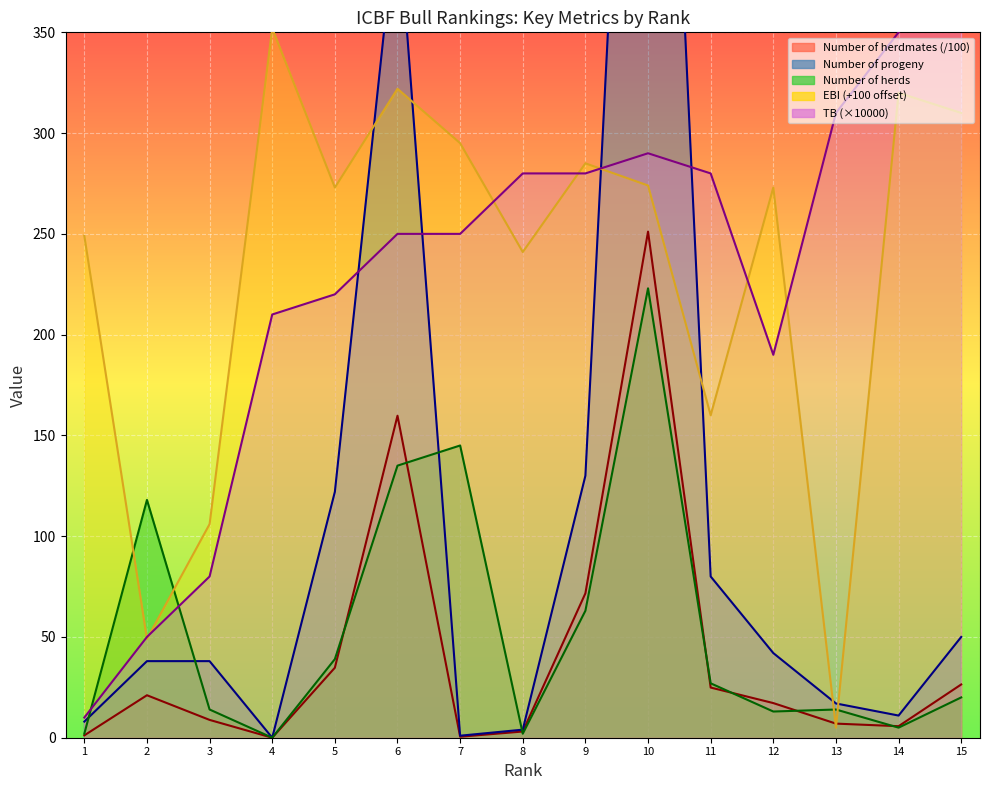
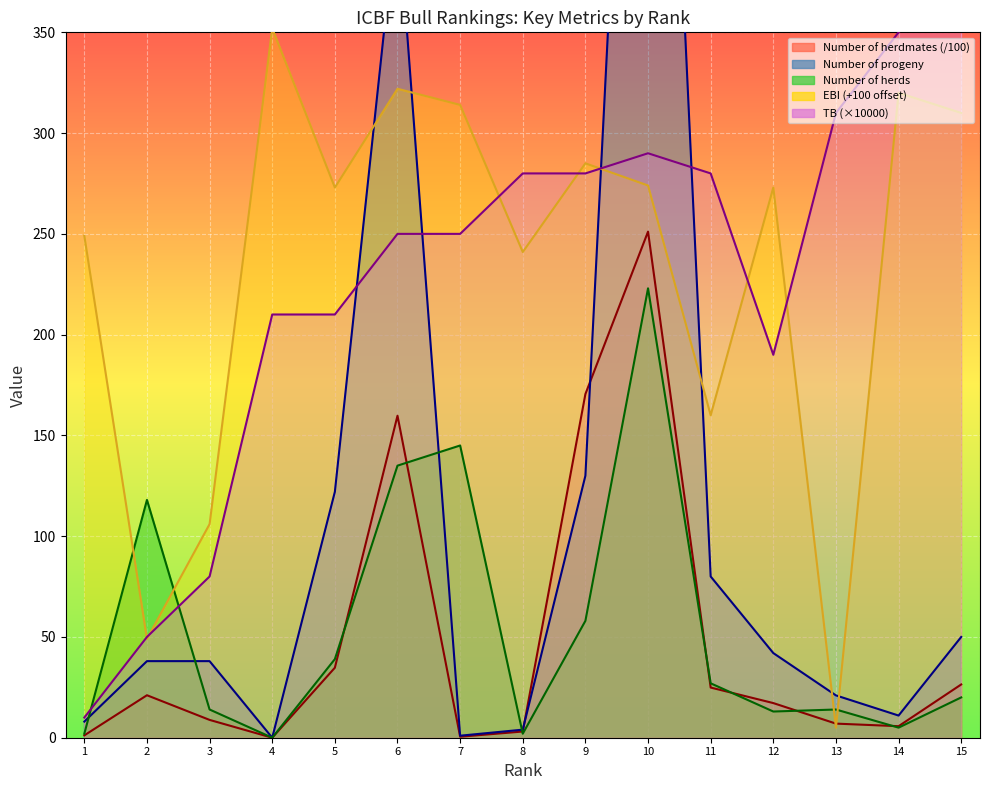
  {
    "Number of herdmates (/100)": {
      "2": 21,
      "3": 9,
      "5": 35,
      "6": 160,
-     "9": 72,
+     "9": 171,
      "10": 251,
      "11": 25,
      "12": 17,
      "13": 7,
      "15": 26
    },
    "Number of progeny": {
      "1": 8,
      "2": 38,
      "3": 38,
      "5": 122,
      "9": 130,
      "11": 80,
      "12": 42,
-     "13": 17,
+     "13": 21,
      "14": 11,
      "15": 50
    },
    "Number of herds": {
      "2": 118,
      "3": 14,
      "5": 39,
      "6": 135,
      "7": 145,
-     "9": 63,
+     "9": 58,
      "10": 223,
      "11": 27,
      "12": 13,
      "13": 14,
      "15": 20
    },
    "EBI (+100 offset)": {
      "1": 249,
      "3": 106,
      "5": 273,
      "6": 322,
-     "7": 295,
+     "7": 314,
      "8": 241,
      "9": 285,
      "10": 274,
      "11": 160,
      "12": 273,
      "13": 5
    },
    "TB (×10000)": {
      "1": 10,
      "3": 80,
      "4": 210,
-     "5": 220,
+     "5": 210,
      "6": 250,
      "7": 250,
      "8": 280,
      "9": 280,
      "10": 290,
      "11": 280,
      "12": 190,
      "14": 350
    }
  }
